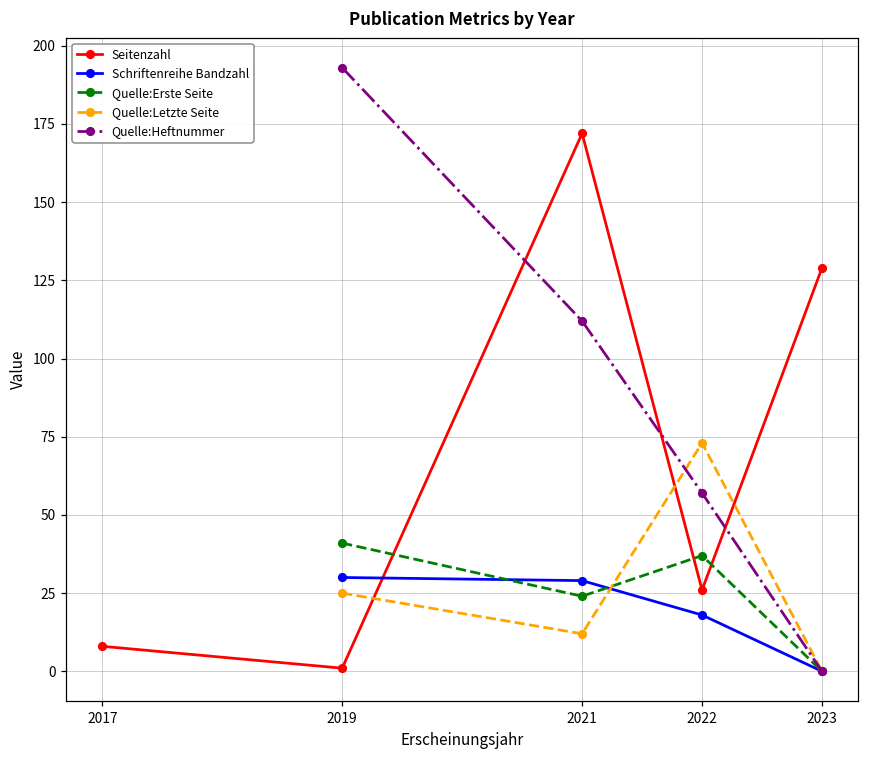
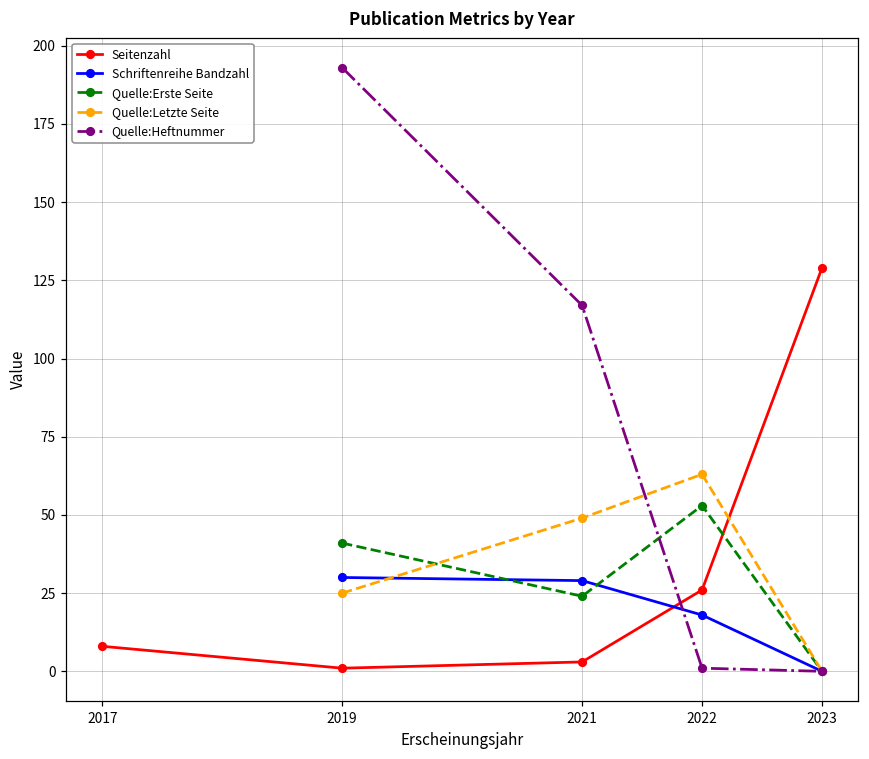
  {
    "Seitenzahl": {
      "2017": 8,
      "2019": 1,
-     "2021": 172,
+     "2021": 3,
      "2022": 26,
      "2023": 129
    },
    "Schriftenreihe Bandzahl": {
      "2019": 30,
      "2021": 29,
      "2022": 18
    },
    "Quelle:Erste Seite": {
      "2019": 41,
      "2021": 24,
-     "2022": 37
+     "2022": 53
    },
    "Quelle:Letzte Seite": {
      "2019": 25,
-     "2021": 12,
-     "2022": 73
+     "2021": 49,
+     "2022": 63
    },
    "Quelle:Heftnummer": {
      "2019": 193,
-     "2021": 112,
-     "2022": 57
+     "2021": 117,
+     "2022": 1
    }
  }
